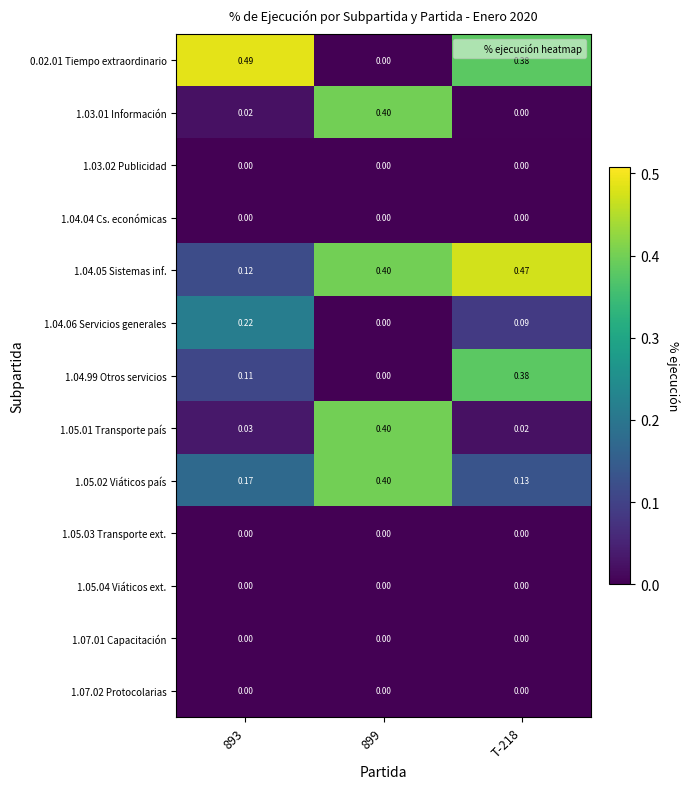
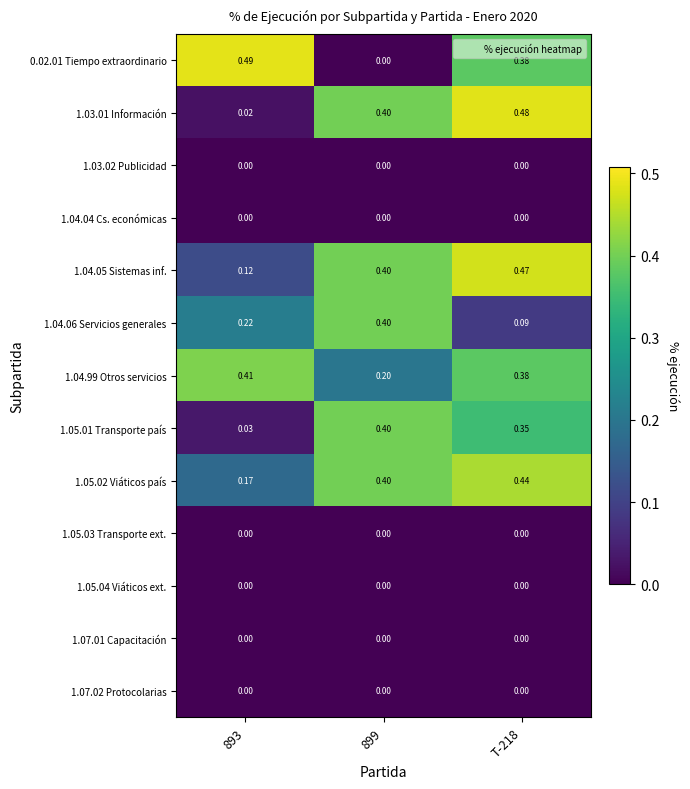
  {
    "0.02.01 Tiempo extraordinario": {
      "893": 0.49,
      "899": 0.00
    },
    "1.03.01 Información": {
      "893": 0.02,
      "899": 0.40,
-     "T-218": 0.00
+     "T-218": 0.48
    },
    "1.03.02 Publicidad": {
      "893": 0.00,
      "899": 0.00,
      "T-218": 0.00
    },
    "1.04.04 Cs. económicas": {
      "893": 0.00,
      "899": 0.00,
      "T-218": 0.00
    },
    "1.04.05 Sistemas inf.": {
      "893": 0.12,
      "899": 0.40,
      "T-218": 0.47
    },
    "1.04.06 Servicios generales": {
      "893": 0.22,
-     "899": 0.00,
+     "899": 0.40,
      "T-218": 0.09
    },
    "1.04.99 Otros servicios": {
-     "893": 0.11,
-     "899": 0.00,
+     "893": 0.41,
+     "899": 0.20,
      "T-218": 0.38
    },
    "1.05.01 Transporte país": {
      "893": 0.03,
      "899": 0.40,
-     "T-218": 0.02
+     "T-218": 0.35
    },
    "1.05.02 Viáticos país": {
      "893": 0.17,
      "899": 0.40,
-     "T-218": 0.13
+     "T-218": 0.44
    },
    "1.05.03 Transporte ext.": {
      "893": 0.00,
      "899": 0.00,
      "T-218": 0.00
    },
    "1.05.04 Viáticos ext.": {
      "893": 0.00,
      "899": 0.00,
      "T-218": 0.00
    },
    "1.07.01 Capacitación": {
      "893": 0.00,
      "899": 0.00,
      "T-218": 0.00
    },
    "1.07.02 Protocolarias": {
      "893": 0.00,
      "899": 0.00,
      "T-218": 0.00
    }
  }
